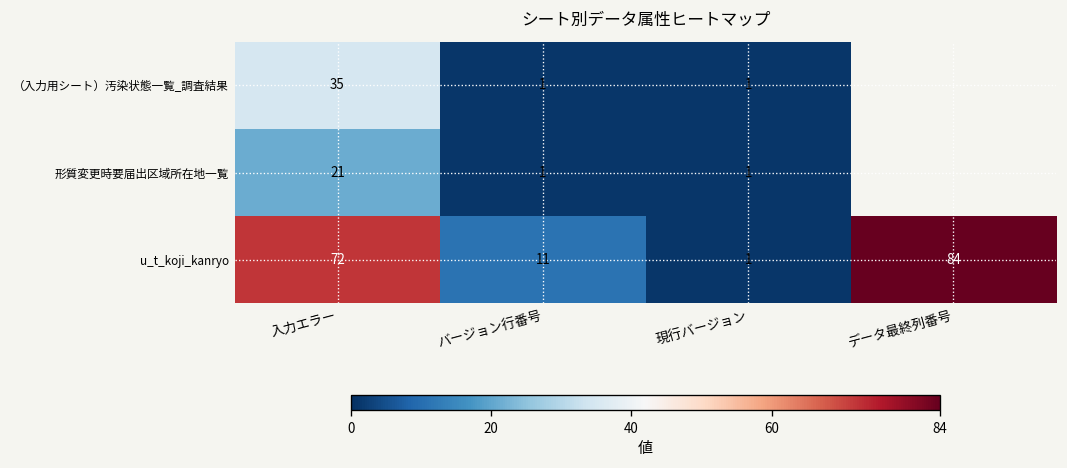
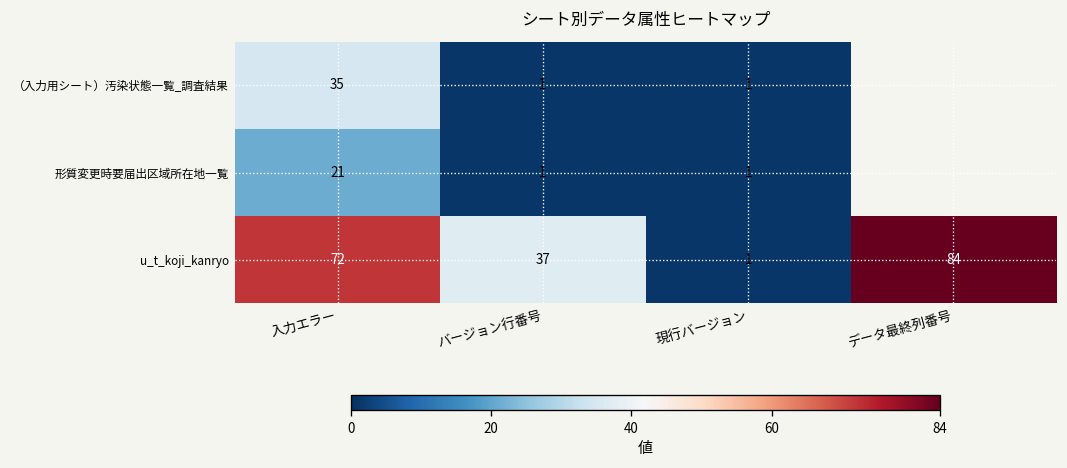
  {
    "（入力用シート）汚染状態一覧_調査結果": {
      "入力エラー": 35,
      "バージョン行番号": 1,
      "現行バージョン": 1
    },
    "形質変更時要届出区域所在地一覧": {
      "入力エラー": 21,
      "バージョン行番号": 1,
      "現行バージョン": 1
    },
    "u_t_koji_kanryo": {
      "入力エラー": 72,
-     "バージョン行番号": 11,
+     "バージョン行番号": 37,
      "現行バージョン": 1,
      "データ最終列番号": 84
    }
  }
